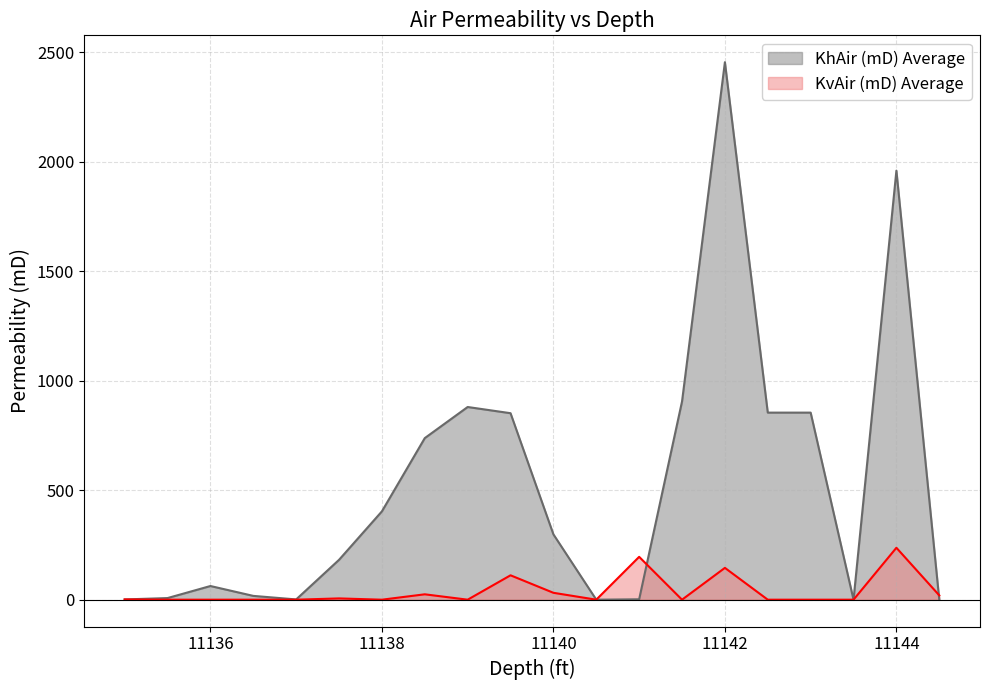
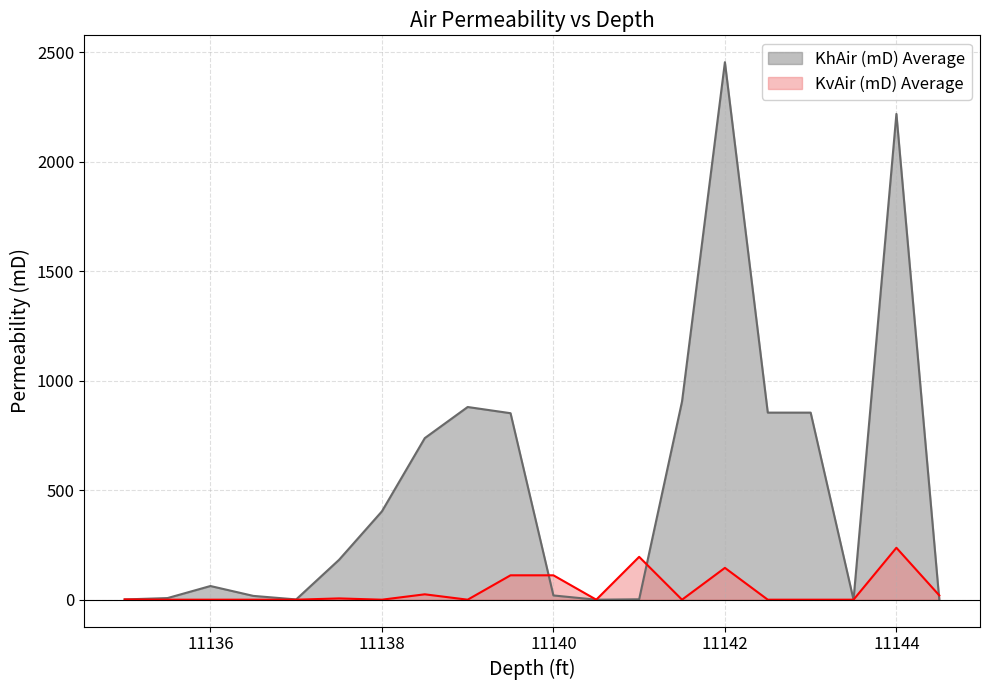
  {
    "KhAir (mD) Average": {
      "11136": 60,
      "11138": 400,
-     "11140": 300,
+     "11140": 20,
      "11142": 2450,
-     "11144": 1960
+     "11144": 2220
    },
    "KvAir (mD) Average": {
      "11136": 0,
      "11138": 0,
-     "11140": 30,
+     "11140": 110,
      "11142": 150,
      "11144": 240
    }
  }
